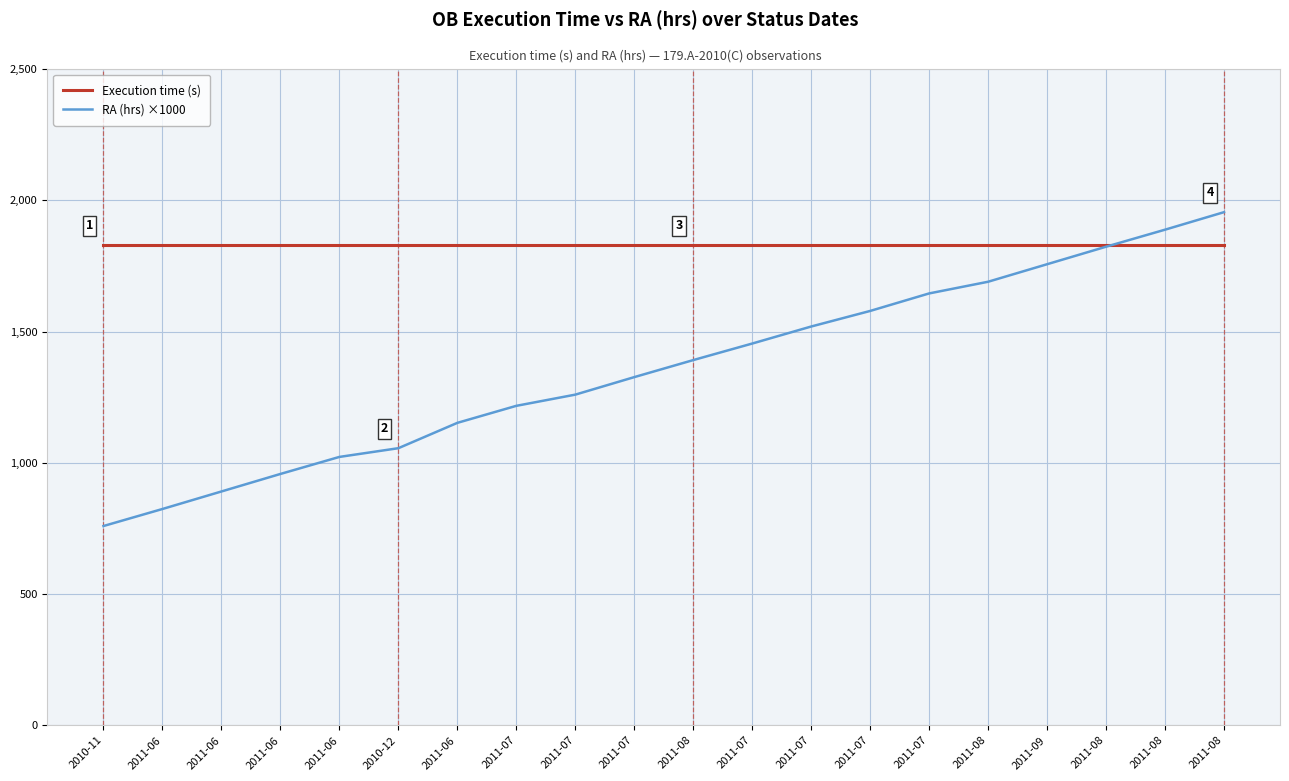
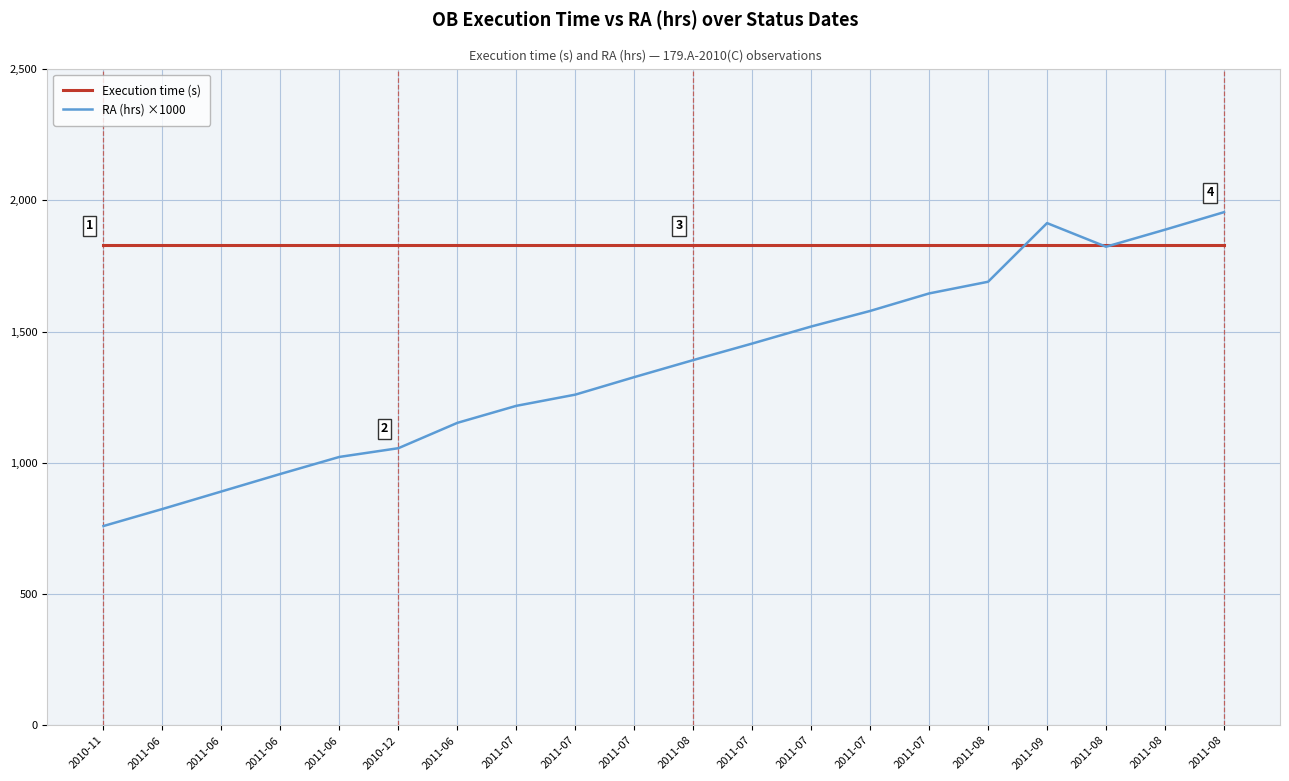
  {
    "Execution time (s)": {
      "2010-12": "1,830",
      "2011-09": "1,830"
    },
    "RA (hrs) ×1000": {
      "2010-11": "760",
-     "2011-09": "1,760"
+     "2011-09": "1,910"
    }
  }
